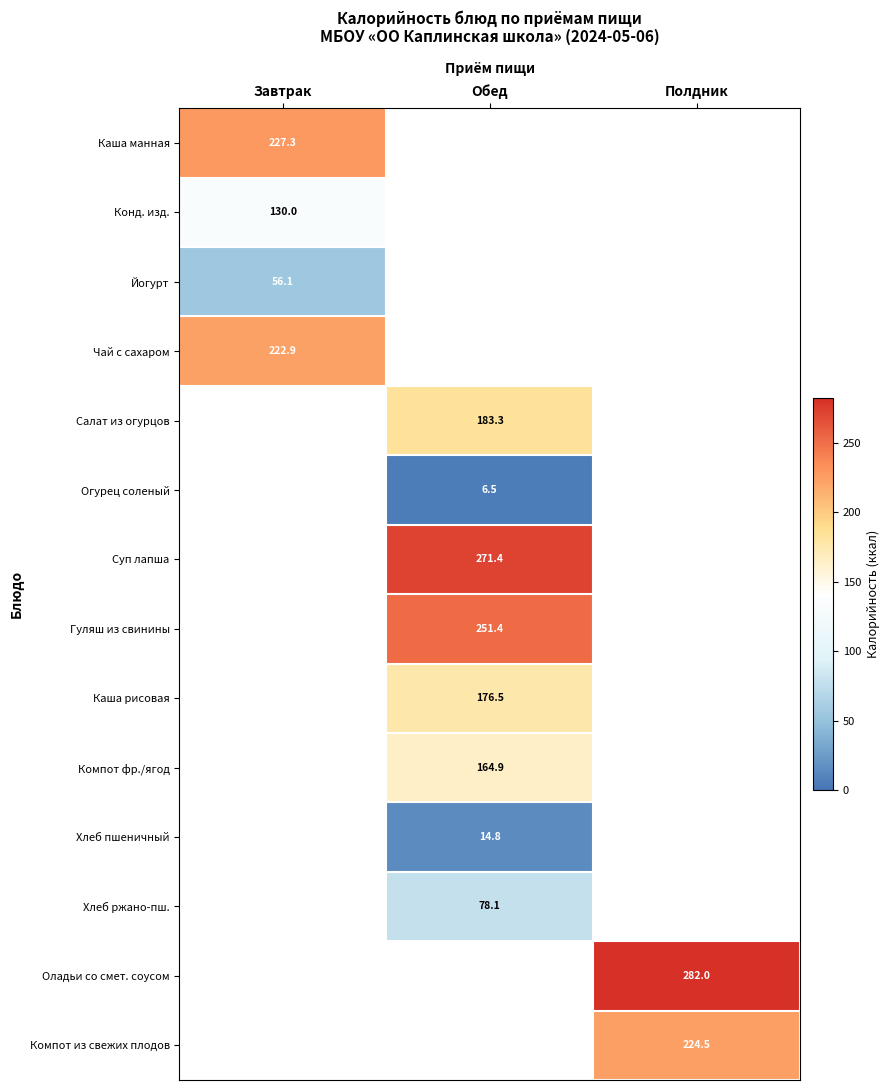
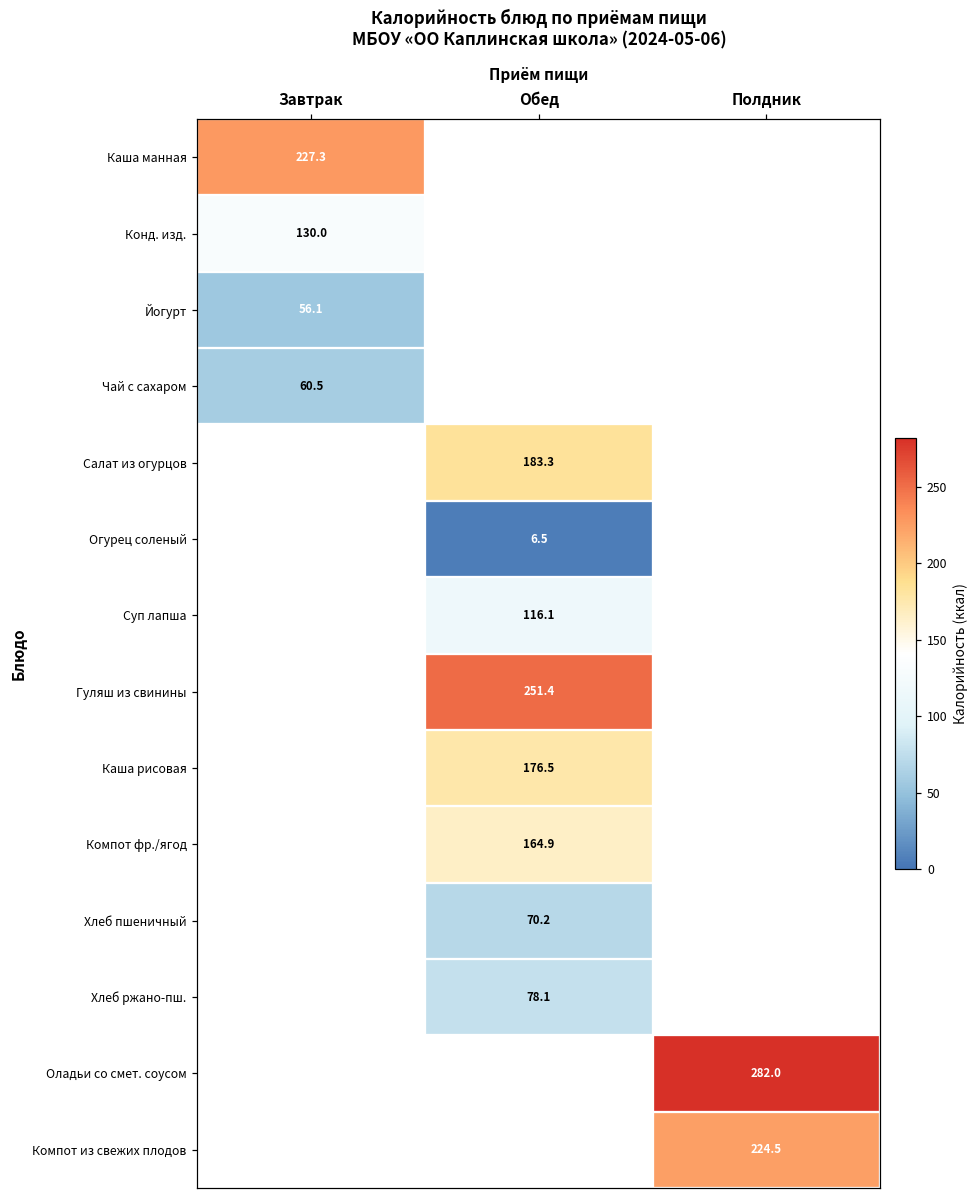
  {
    "Каша манная": {
      "Завтрак": 227.3
    },
    "Конд. изд.": {
      "Завтрак": 130.0
    },
    "Йогурт": {
      "Завтрак": 56.1
    },
    "Чай с сахаром": {
-     "Завтрак": 222.9
+     "Завтрак": 60.5
    },
    "Салат из огурцов": {
      "Обед": 183.3
    },
    "Огурец соленый": {
      "Обед": 6.5
    },
    "Суп лапша": {
-     "Обед": 271.4
+     "Обед": 116.1
    },
    "Гуляш из свинины": {
      "Обед": 251.4
    },
    "Каша рисовая": {
      "Обед": 176.5
    },
    "Компот фр./ягод": {
      "Обед": 164.9
    },
    "Хлеб пшеничный": {
-     "Обед": 14.8
+     "Обед": 70.2
    },
    "Хлеб ржано-пш.": {
      "Обед": 78.1
    },
    "Оладьи со смет. соусом": {
      "Полдник": 282.0
    },
    "Компот из свежих плодов": {
      "Полдник": 224.5
    }
  }
